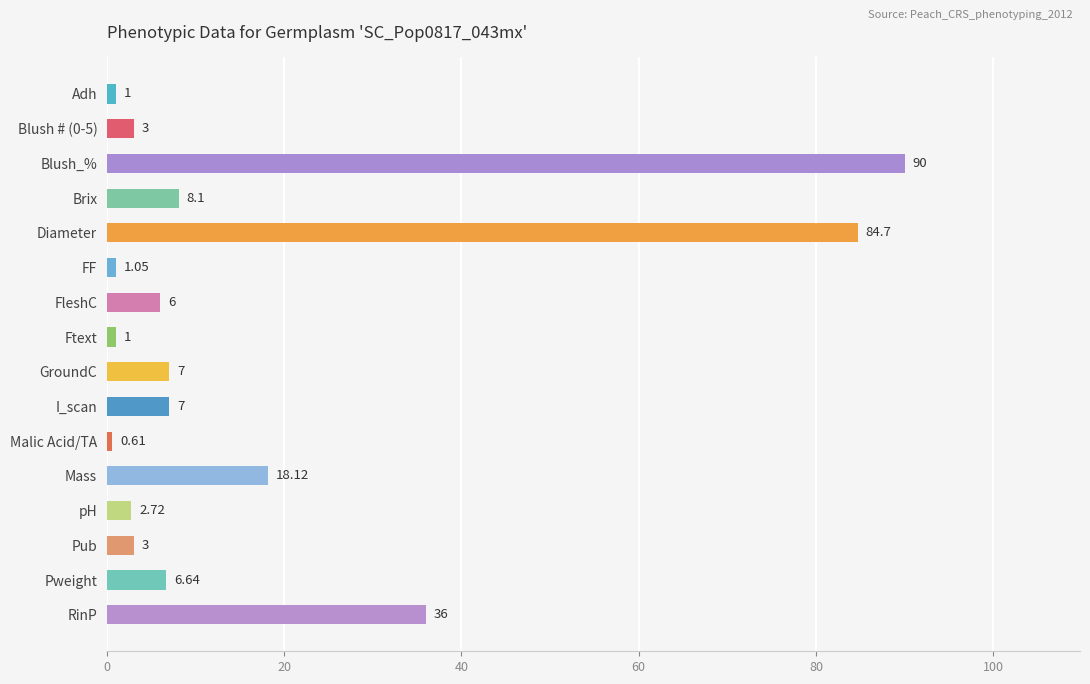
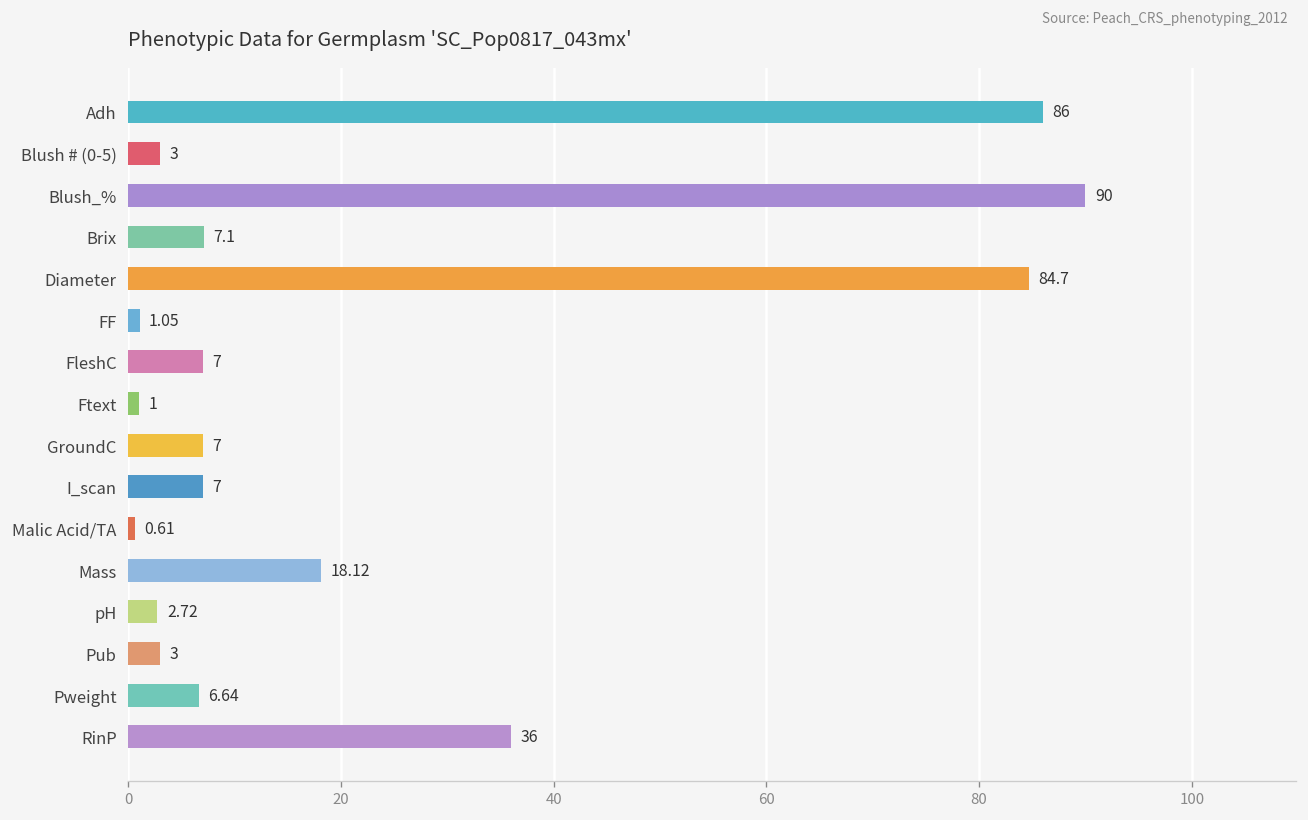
  {
-   "Adh": 1,
+   "Adh": 86,
    "Blush # (0-5)": 3,
    "Blush_%": 90,
-   "Brix": 8.1,
+   "Brix": 7.1,
    "Diameter": 84.7,
    "FF": 1.05,
-   "FleshC": 6,
+   "FleshC": 7,
    "Ftext": 1,
    "GroundC": 7,
    "I_scan": 7,
    "Malic Acid/TA": 0.61,
    "Mass": 18.12,
    "pH": 2.72,
    "Pub": 3,
    "Pweight": 6.64,
    "RinP": 36
  }
